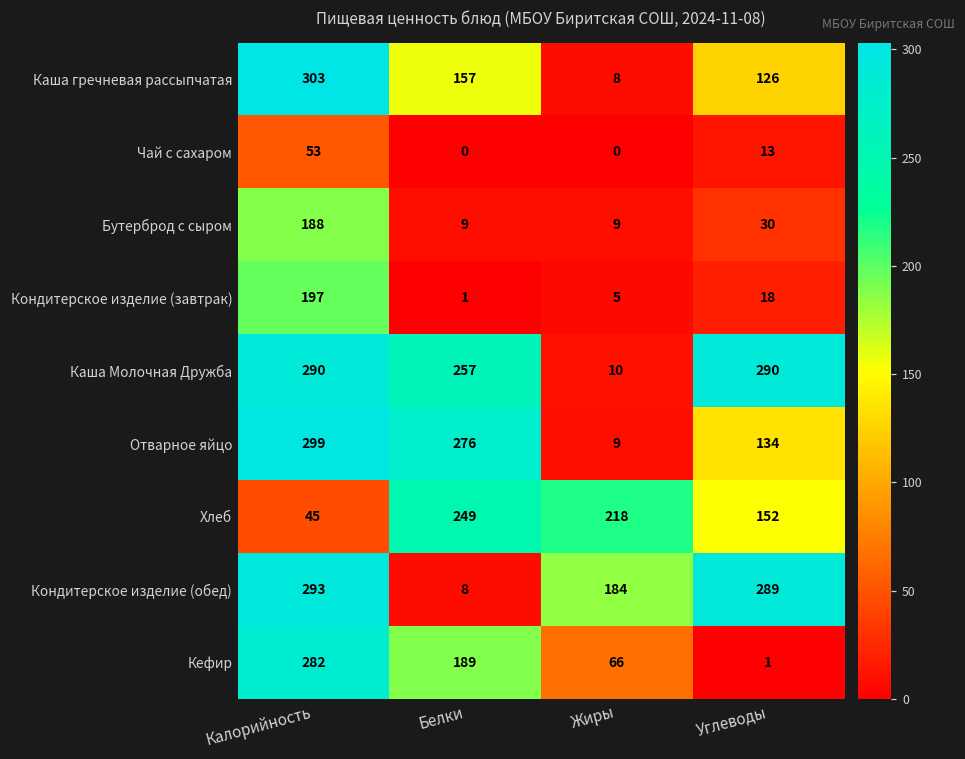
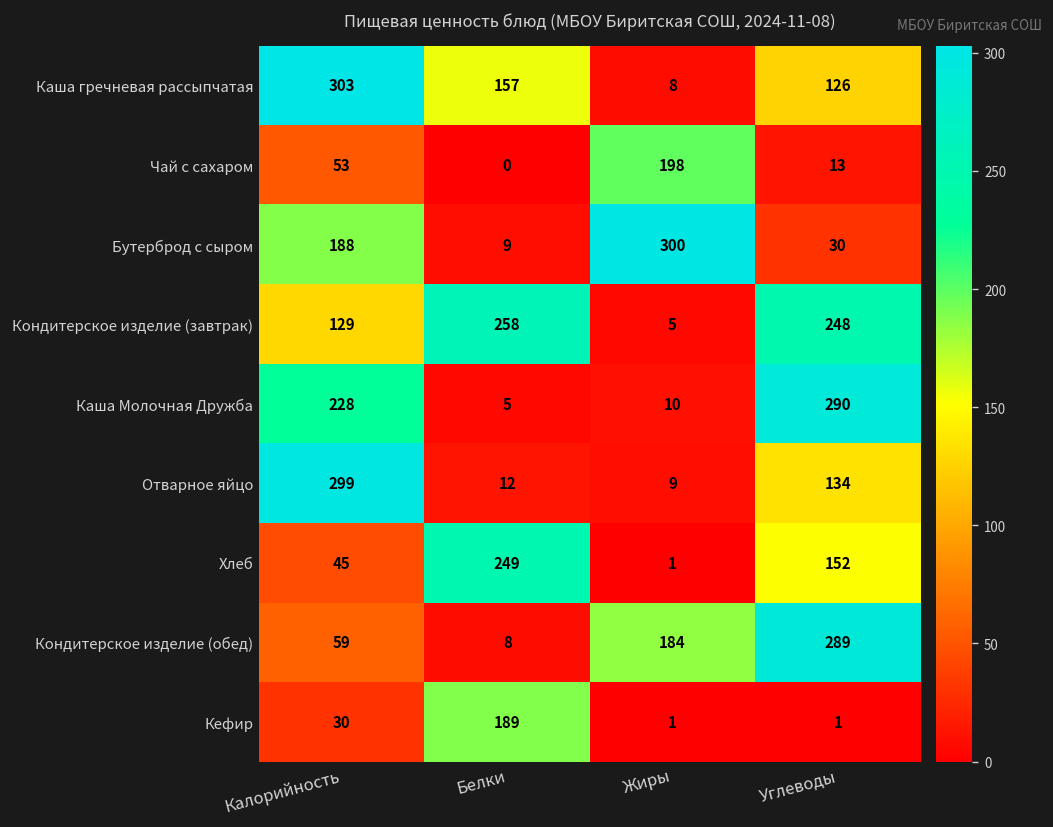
  {
    "Каша гречневая рассыпчатая": {
      "Калорийность": 303,
      "Белки": 157,
      "Жиры": 8,
      "Углеводы": 126
    },
    "Чай с сахаром": {
      "Калорийность": 53,
      "Белки": 0,
-     "Жиры": 0,
+     "Жиры": 198,
      "Углеводы": 13
    },
    "Бутерброд с сыром": {
      "Калорийность": 188,
      "Белки": 9,
-     "Жиры": 9,
+     "Жиры": 300,
      "Углеводы": 30
    },
    "Кондитерское изделие (завтрак)": {
-     "Калорийность": 197,
-     "Белки": 1,
+     "Калорийность": 129,
+     "Белки": 258,
      "Жиры": 5,
-     "Углеводы": 18
+     "Углеводы": 248
    },
    "Каша Молочная Дружба": {
-     "Калорийность": 290,
-     "Белки": 257,
+     "Калорийность": 228,
+     "Белки": 5,
      "Жиры": 10,
      "Углеводы": 290
    },
    "Отварное яйцо": {
      "Калорийность": 299,
-     "Белки": 276,
+     "Белки": 12,
      "Жиры": 9,
      "Углеводы": 134
    },
    "Хлеб": {
      "Калорийность": 45,
      "Белки": 249,
-     "Жиры": 218,
+     "Жиры": 1,
      "Углеводы": 152
    },
    "Кондитерское изделие (обед)": {
-     "Калорийность": 293,
+     "Калорийность": 59,
      "Белки": 8,
      "Жиры": 184,
      "Углеводы": 289
    },
    "Кефир": {
-     "Калорийность": 282,
+     "Калорийность": 30,
      "Белки": 189,
-     "Жиры": 66,
+     "Жиры": 1,
      "Углеводы": 1
    }
  }
